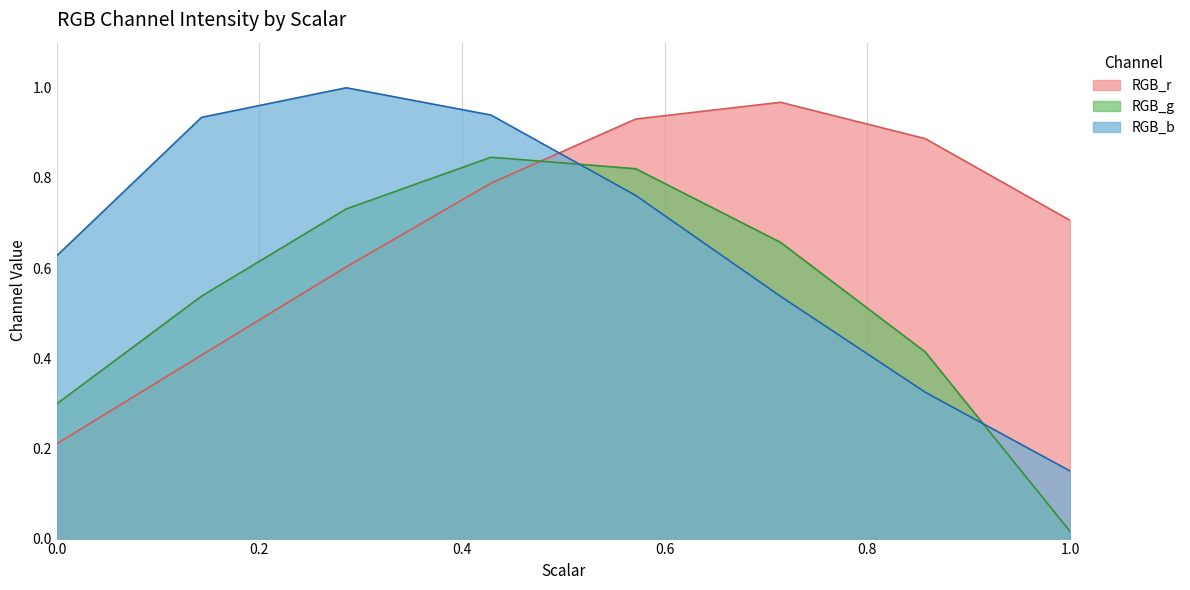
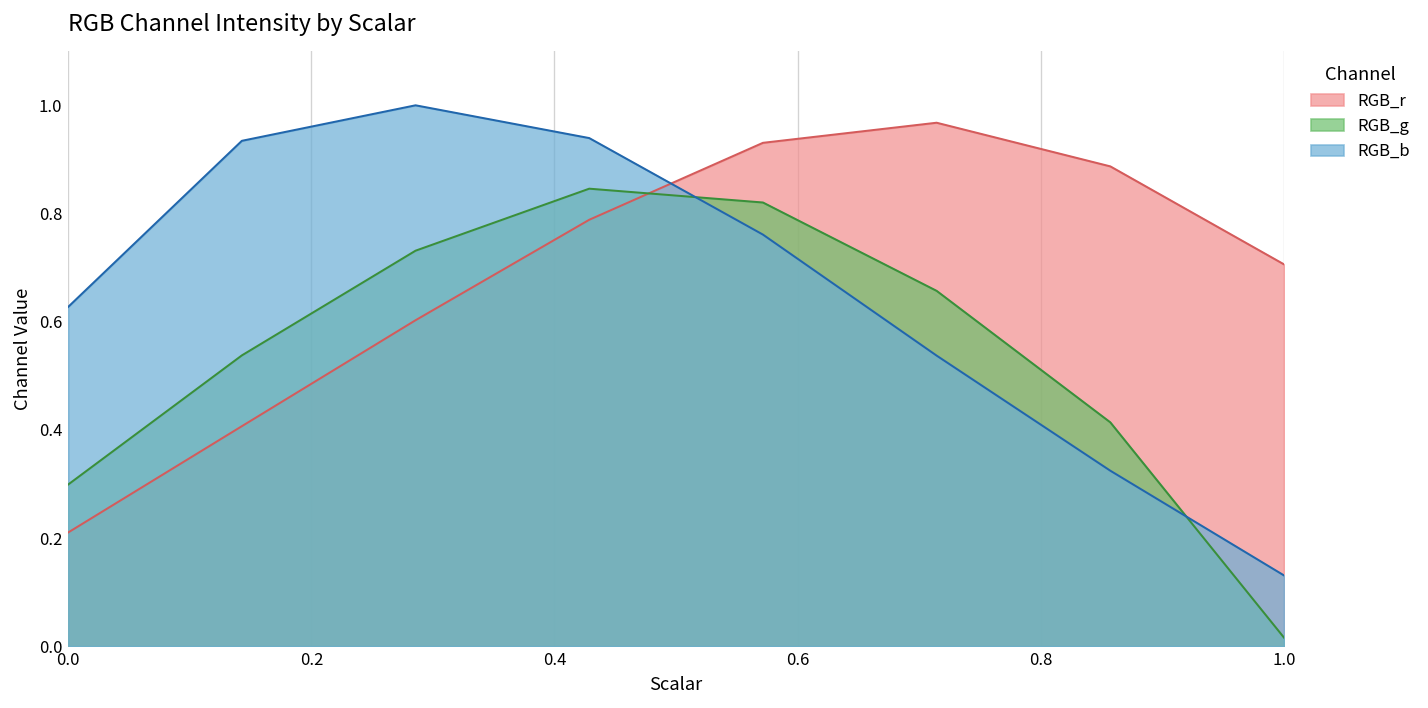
  {
    "RGB_r": {
      "0.0": 0.21,
      "1.0": 0.71
    },
    "RGB_g": {
      "0.0": 0.30,
      "1.0": 0.02
    },
    "RGB_b": {
      "0.0": 0.63,
-     "1.0": 0.15
+     "1.0": 0.13
    }
  }
